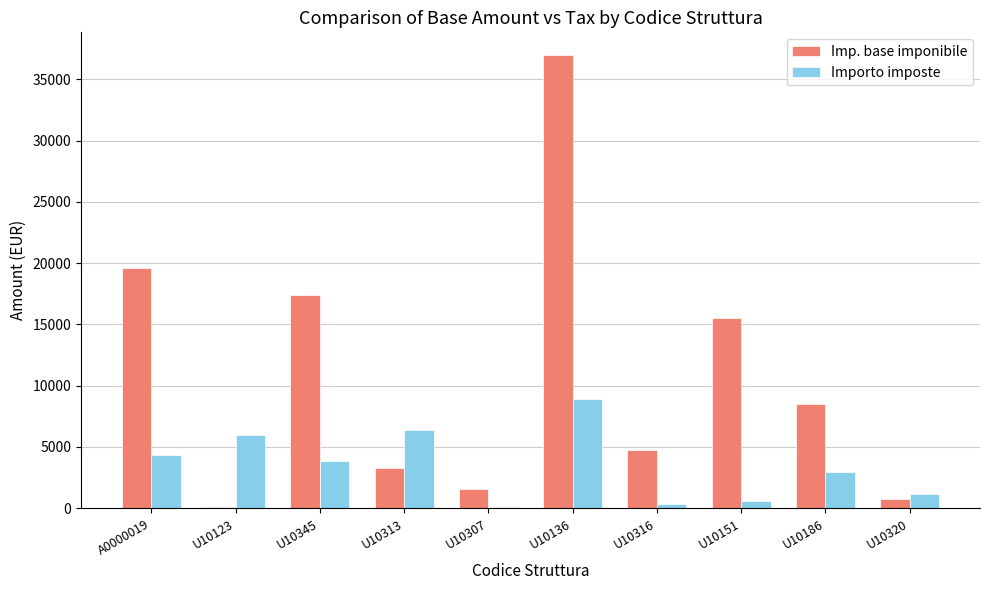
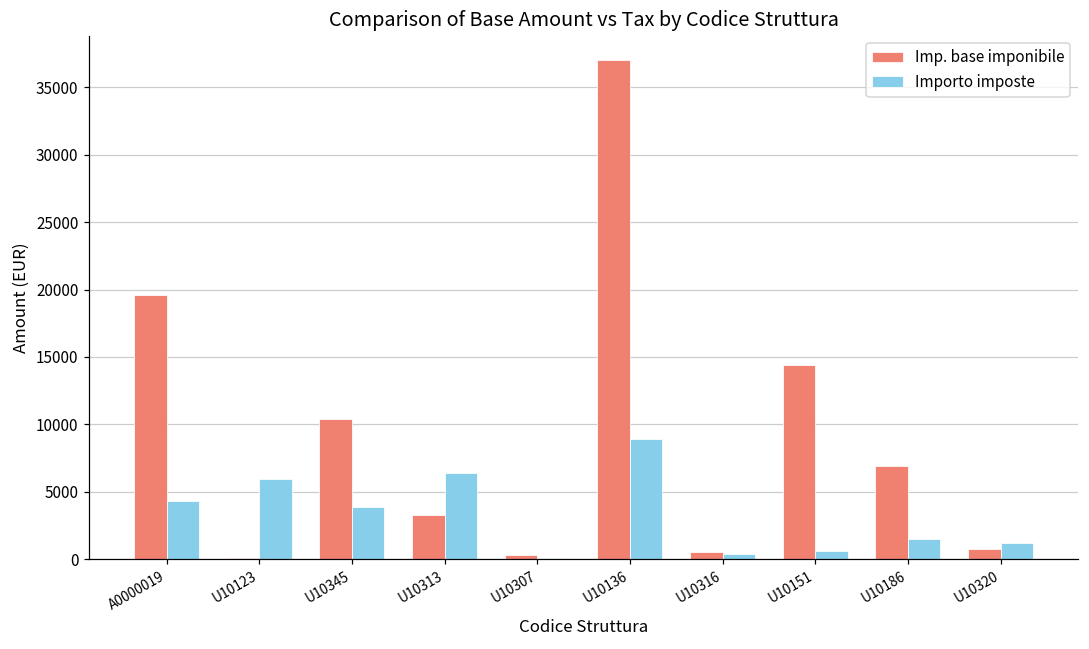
  {
    "Imp. base imponibile": {
      "A0000019": 19600,
-     "U10345": 17400,
+     "U10345": 10400,
      "U10313": 3300,
-     "U10307": 1600,
+     "U10307": 300,
      "U10136": 37000,
-     "U10316": 4800,
-     "U10151": 15500,
-     "U10186": 8500,
+     "U10316": 600,
+     "U10151": 14400,
+     "U10186": 6900,
      "U10320": 700
    },
    "Importo imposte": {
      "A0000019": 4300,
      "U10123": 6000,
      "U10345": 3800,
      "U10313": 6400,
      "U10136": 8900,
      "U10316": 400,
      "U10151": 600,
-     "U10186": 2900,
+     "U10186": 1500,
      "U10320": 1200
    }
  }
